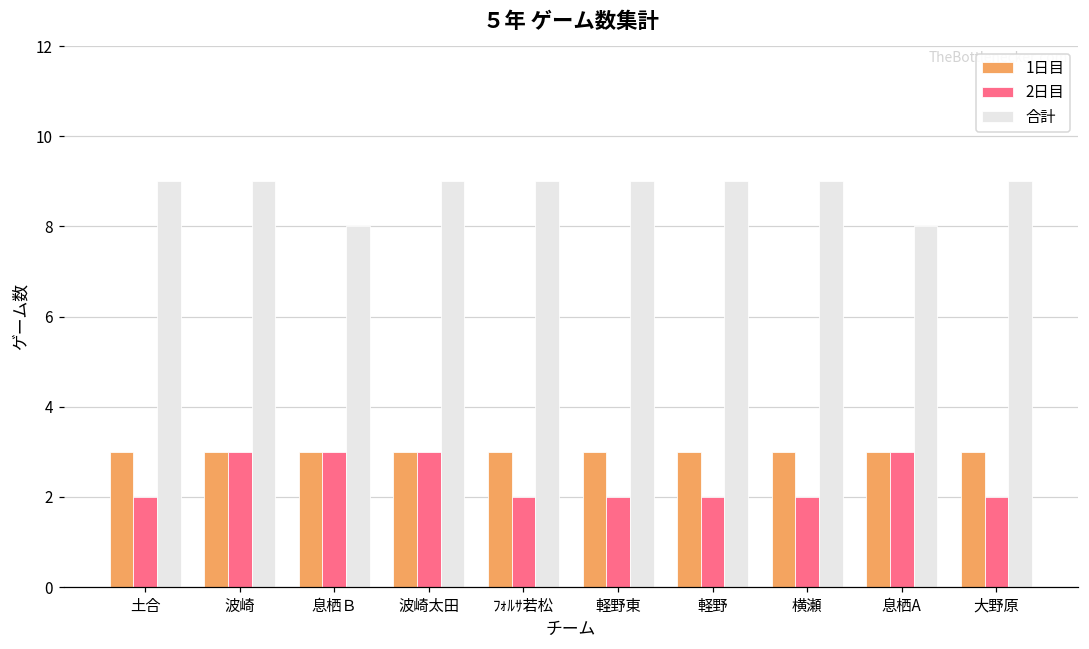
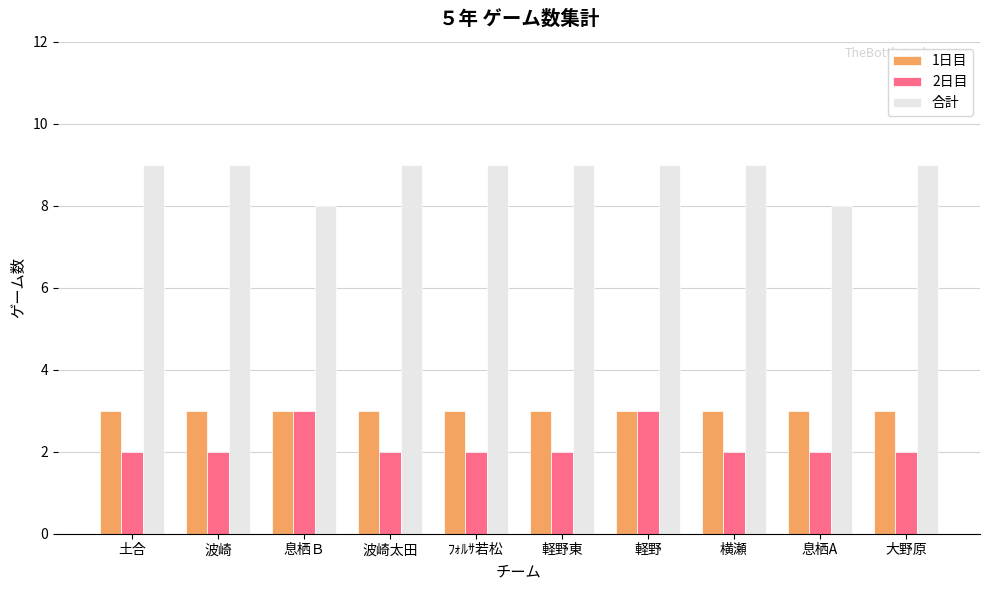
  {
    "1日目": {
      "土合": 3,
      "波崎": 3,
      "息栖Ｂ": 3,
      "波崎太田": 3,
      "ﾌｫﾙｻ若松": 3,
      "軽野東": 3,
      "軽野": 3,
      "横瀬": 3,
      "息栖A": 3,
      "大野原": 3
    },
    "2日目": {
      "土合": 2,
-     "波崎": 3,
+     "波崎": 2,
      "息栖Ｂ": 3,
-     "波崎太田": 3,
+     "波崎太田": 2,
      "ﾌｫﾙｻ若松": 2,
      "軽野東": 2,
-     "軽野": 2,
+     "軽野": 3,
      "横瀬": 2,
-     "息栖A": 3,
+     "息栖A": 2,
      "大野原": 2
    },
    "合計": {
      "土合": 9,
      "波崎": 9,
      "息栖Ｂ": 8,
      "波崎太田": 9,
      "ﾌｫﾙｻ若松": 9,
      "軽野東": 9,
      "軽野": 9,
      "横瀬": 9,
      "息栖A": 8,
      "大野原": 9
    }
  }
